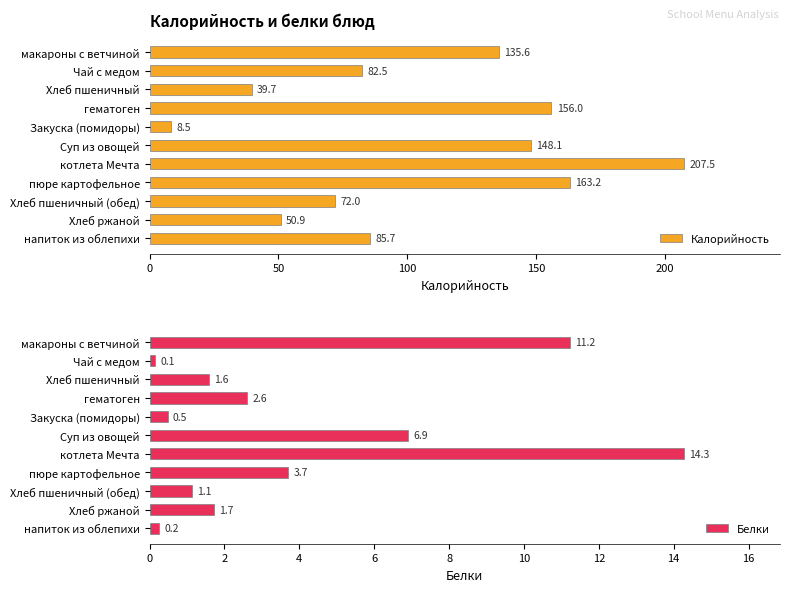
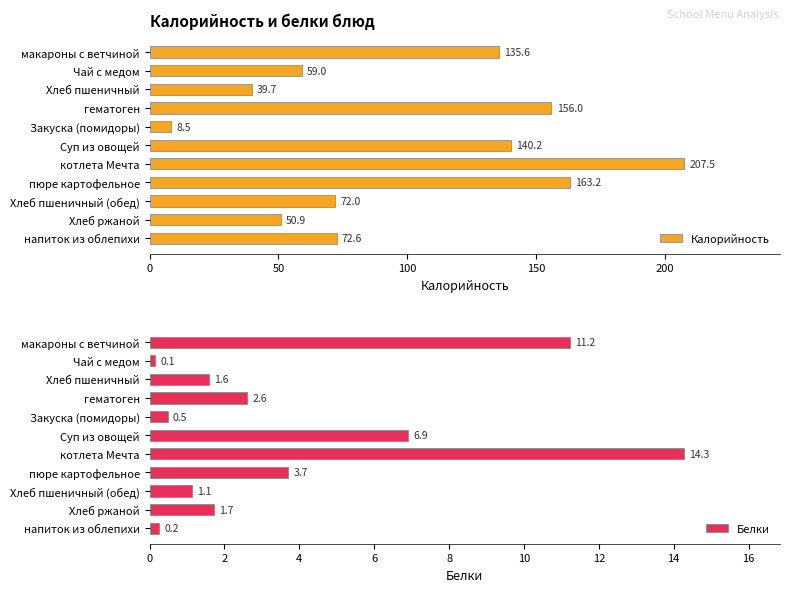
  {
    "Калорийность и белки блюд": {
      "макароны с ветчиной": 135.6,
-     "Чай с медом": 82.5,
+     "Чай с медом": 59.0,
      "Хлеб пшеничный": 39.7,
      "гематоген": 156.0,
      "Закуска (помидоры)": 8.5,
-     "Суп из овощей": 148.1,
+     "Суп из овощей": 140.2,
      "котлета Мечта": 207.5,
      "пюре картофельное": 163.2,
      "Хлеб пшеничный (обед)": 72.0,
      "Хлеб ржаной": 50.9,
-     "напиток из облепихи": 85.7
+     "напиток из облепихи": 72.6
    }
  }
